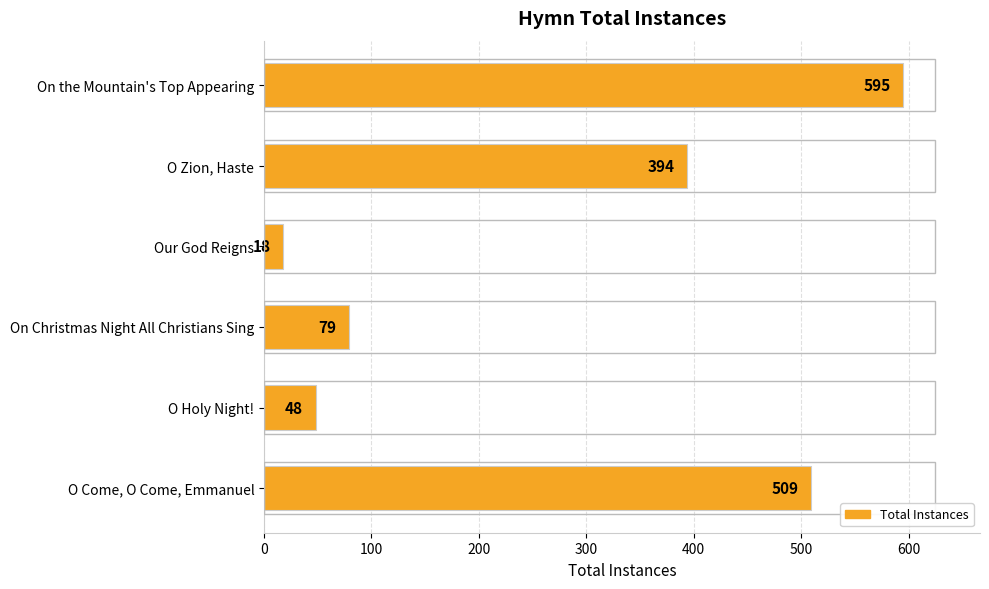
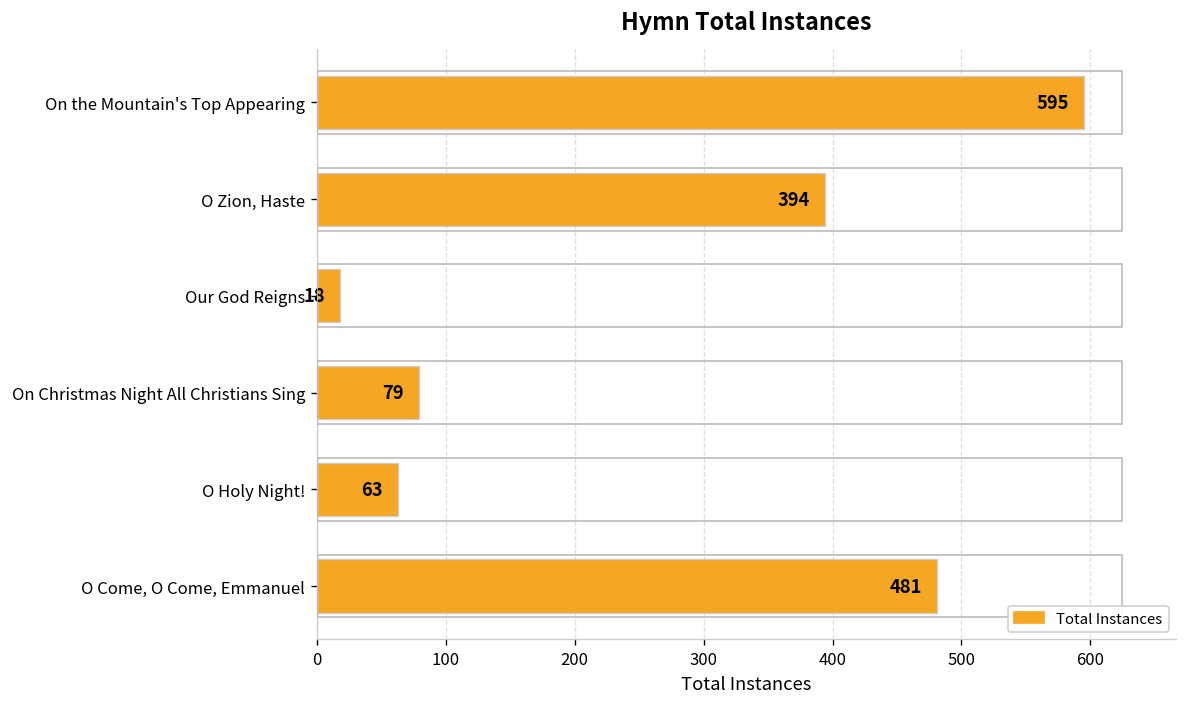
  {
    "On the Mountain's Top Appearing": 595,
    "O Zion, Haste": 394,
    "Our God Reigns": 18,
    "On Christmas Night All Christians Sing": 79,
-   "O Holy Night!": 48,
-   "O Come, O Come, Emmanuel": 509
+   "O Holy Night!": 63,
+   "O Come, O Come, Emmanuel": 481
  }
